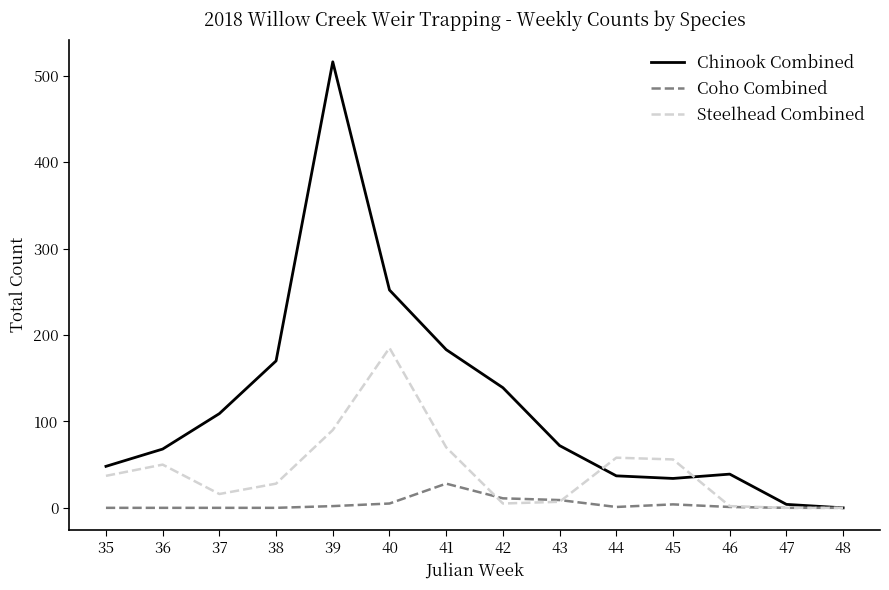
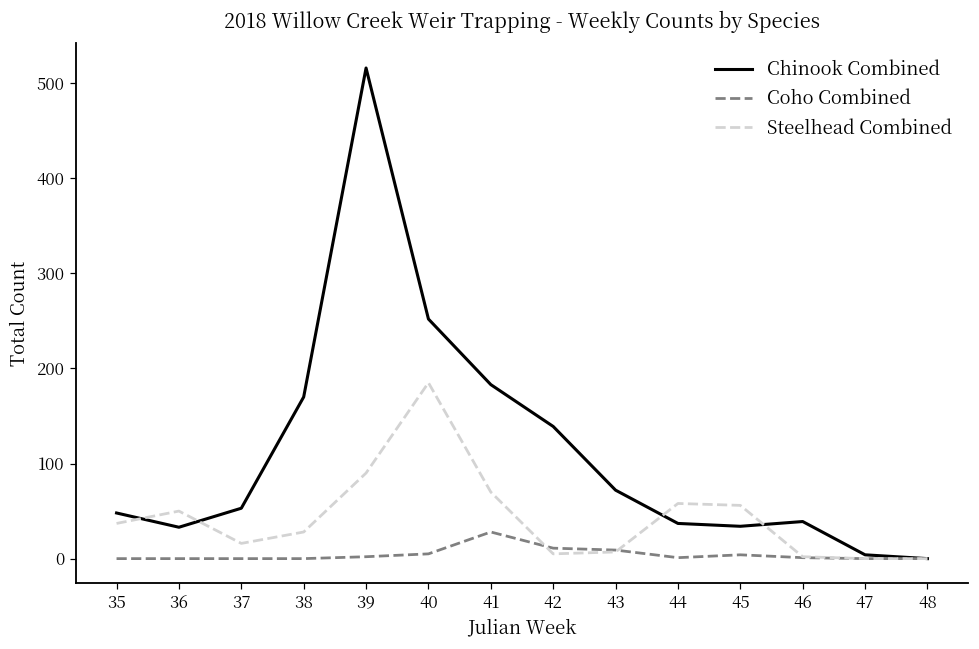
  {
    "Chinook Combined": {
      "35": 50,
-     "36": 70,
-     "37": 110,
+     "36": 30,
+     "37": 50,
      "38": 170,
      "39": 520,
      "40": 250,
      "41": 180,
      "42": 140,
      "43": 70,
      "44": 40,
      "45": 30,
      "46": 40,
      "47": 0
    },
    "Coho Combined": {
      "35": 0,
      "36": 0,
      "37": 0,
      "38": 0,
      "39": 0,
      "40": 10,
      "41": 30,
      "42": 10,
      "44": 0,
      "45": 0
    },
    "Steelhead Combined": {
      "35": 40,
      "36": 50,
      "37": 20,
      "38": 30,
      "39": 90,
      "40": 190,
      "41": 70,
      "42": 10,
      "44": 60,
      "45": 60
    }
  }
